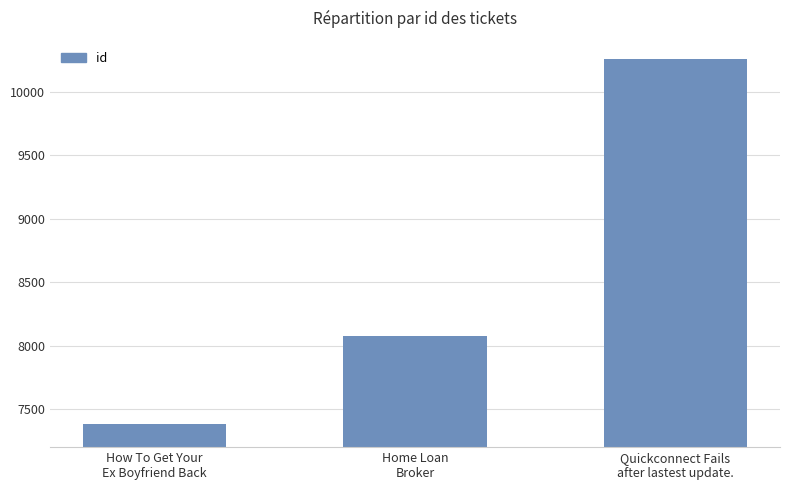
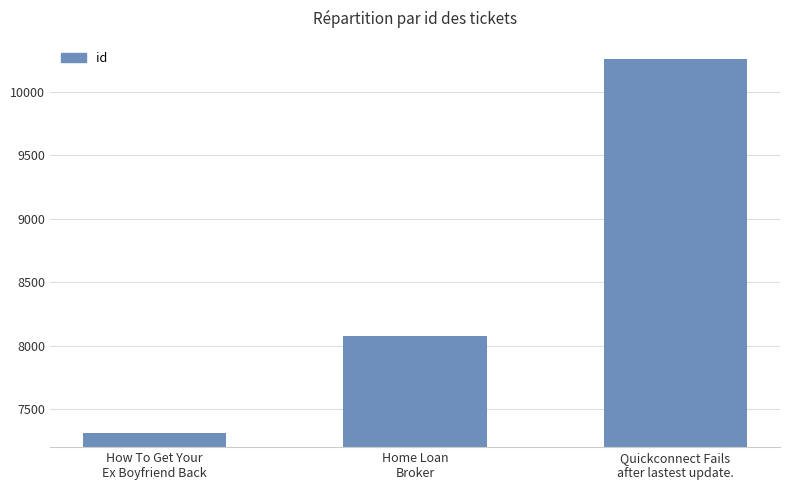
  {
-   "How To Get Your Ex Boyfriend Back": 7380,
+   "How To Get Your Ex Boyfriend Back": 7310,
    "Home Loan Broker": 8080,
    "Quickconnect Fails after lastest update.": 10260
  }
